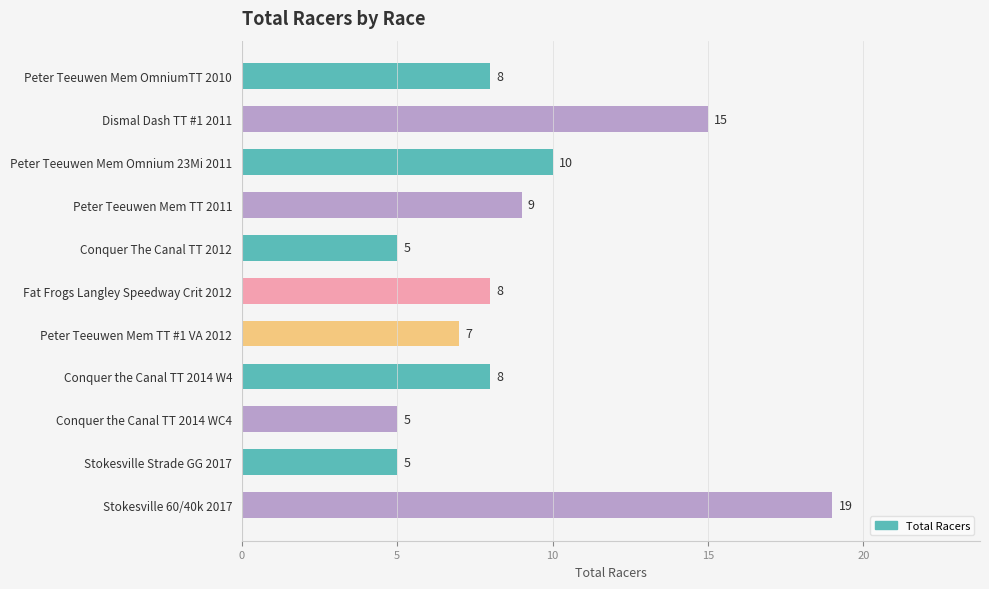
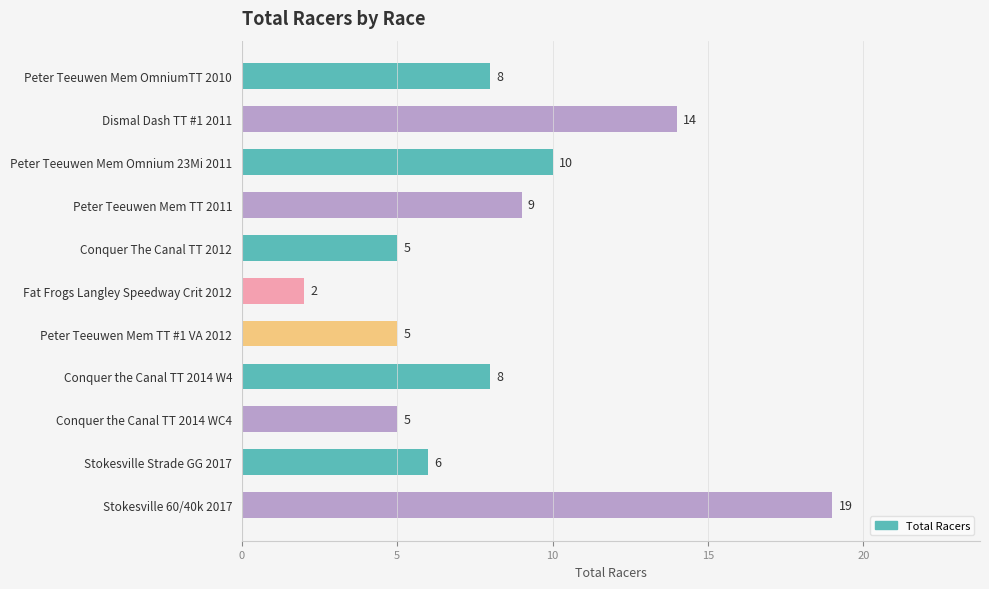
  {
    "Peter Teeuwen Mem OmniumTT 2010": 8,
-   "Dismal Dash TT #1 2011": 15,
+   "Dismal Dash TT #1 2011": 14,
    "Peter Teeuwen Mem Omnium 23Mi 2011": 10,
    "Peter Teeuwen Mem TT 2011": 9,
    "Conquer The Canal TT 2012": 5,
-   "Fat Frogs Langley Speedway Crit 2012": 8,
-   "Peter Teeuwen Mem TT #1 VA 2012": 7,
+   "Fat Frogs Langley Speedway Crit 2012": 2,
+   "Peter Teeuwen Mem TT #1 VA 2012": 5,
    "Conquer the Canal TT 2014 W4": 8,
    "Conquer the Canal TT 2014 WC4": 5,
-   "Stokesville Strade GG 2017": 5,
+   "Stokesville Strade GG 2017": 6,
    "Stokesville 60/40k 2017": 19
  }
